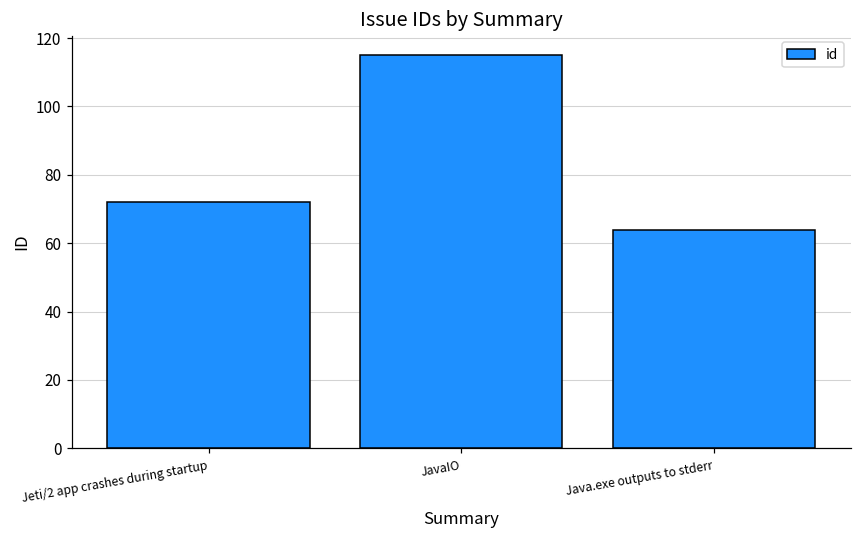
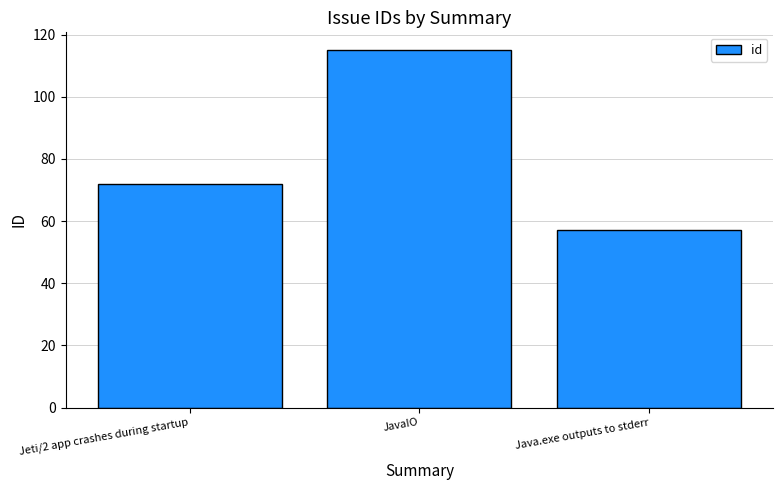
  {
    "Jeti/2 app crashes during startup": 72,
    "JavaIO": 115,
-   "Java.exe outputs to stderr": 64
+   "Java.exe outputs to stderr": 57
  }
